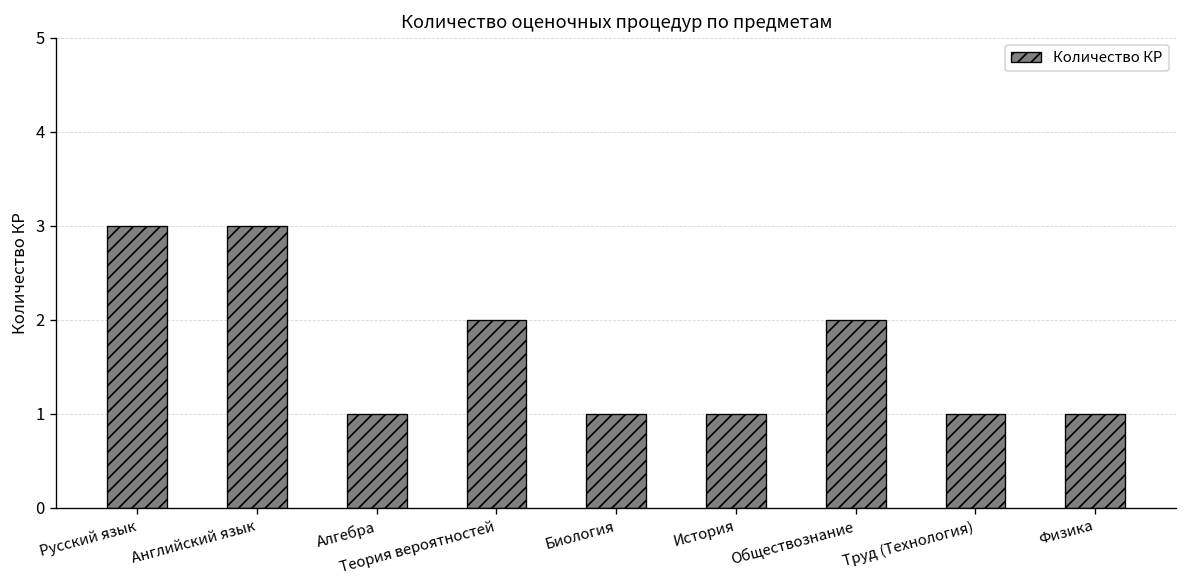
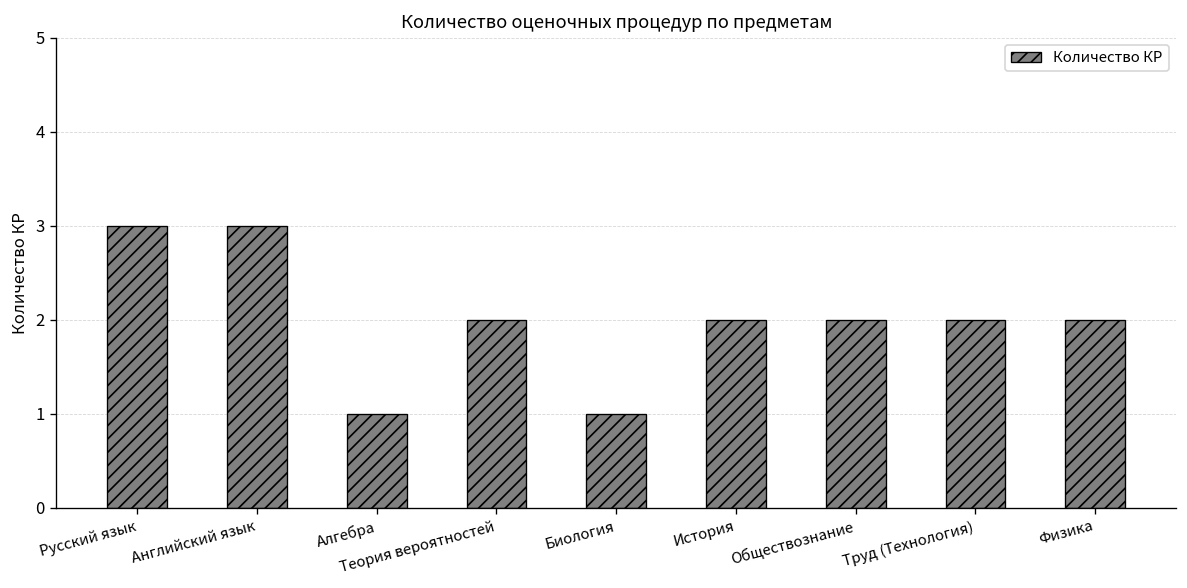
  {
    "Русский язык": 3,
    "Английский язык": 3,
    "Алгебра": 1,
    "Теория вероятностей": 2,
    "Биология": 1,
-   "История": 1,
+   "История": 2,
    "Обществознание": 2,
-   "Труд (Технология)": 1,
-   "Физика": 1
+   "Труд (Технология)": 2,
+   "Физика": 2
  }
